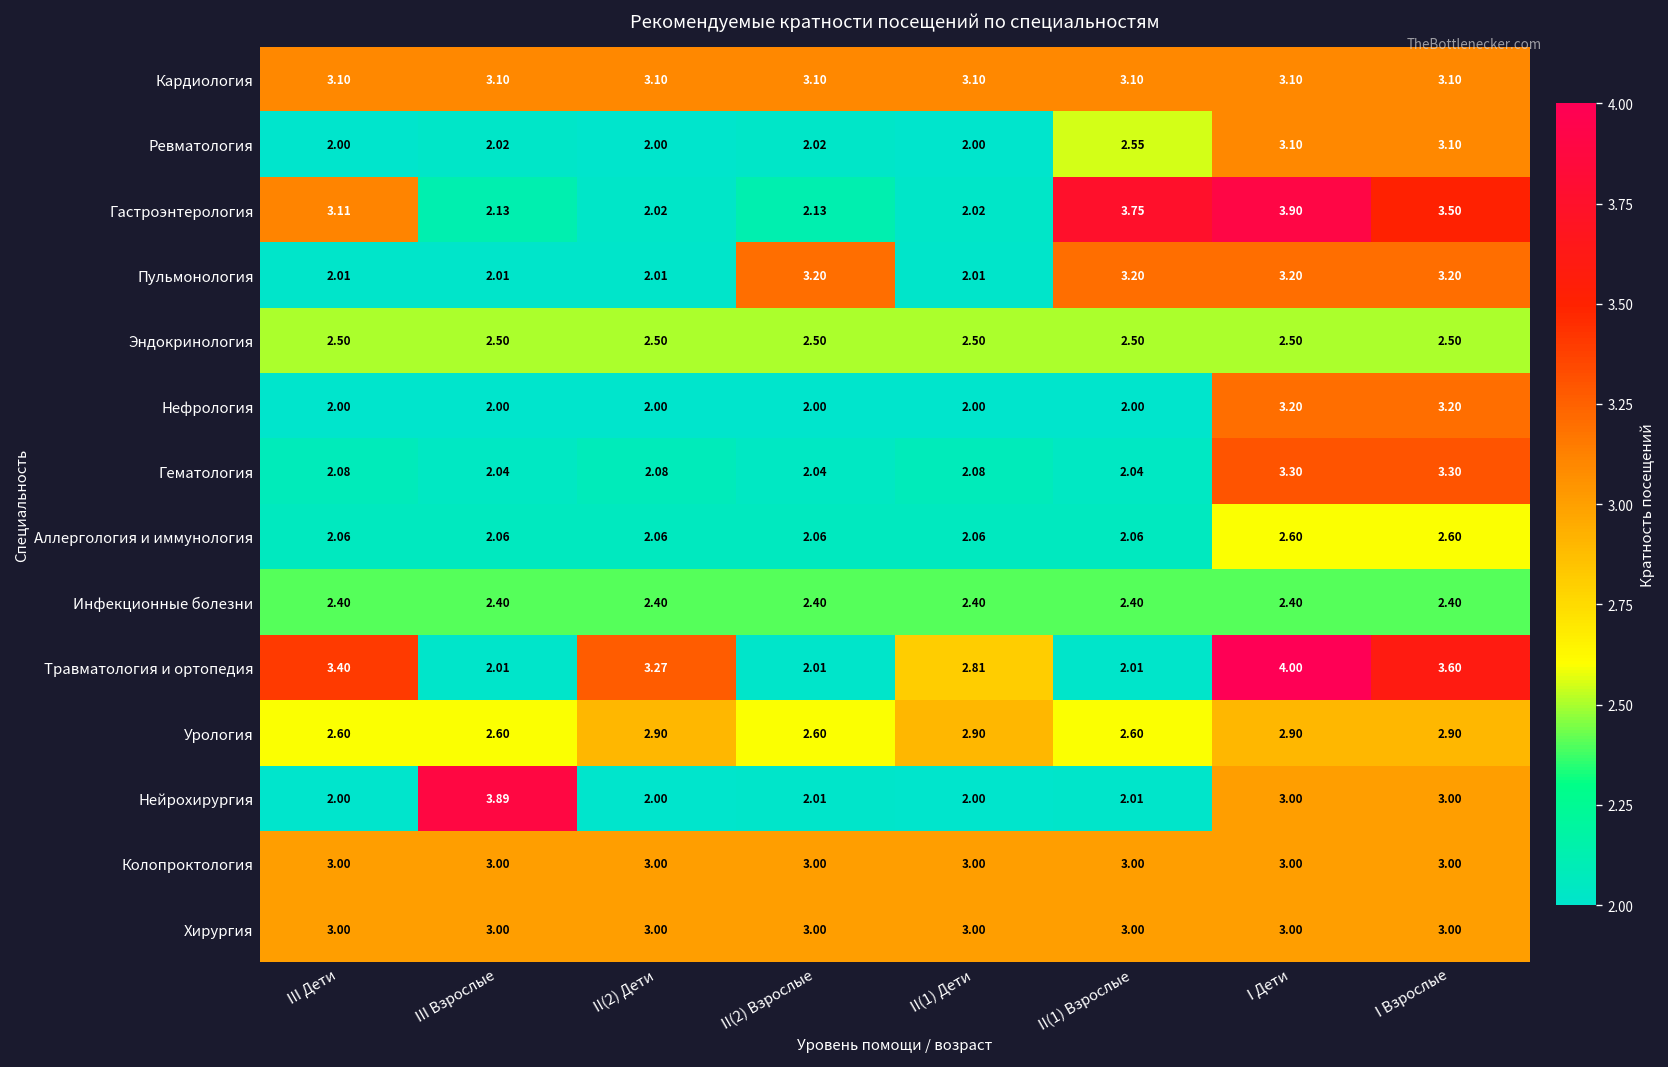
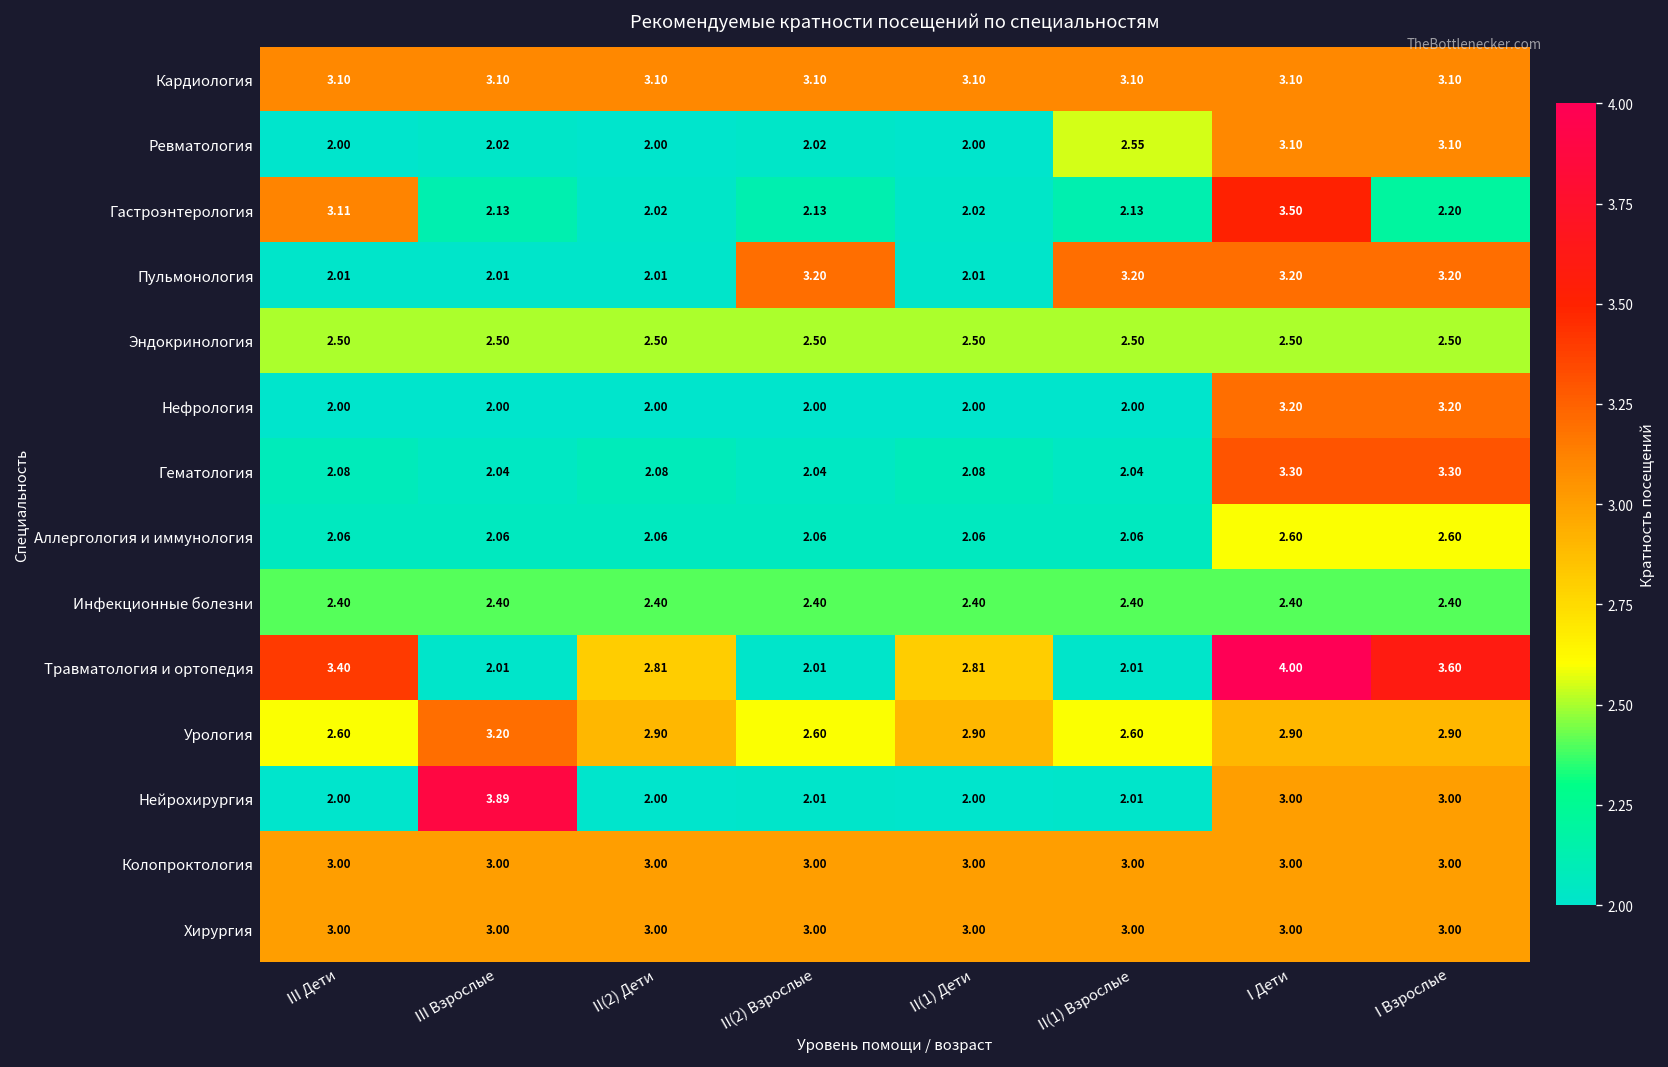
  {
    "Кардиология": {
      "III Дети": 3.10,
      "III Взрослые": 3.10,
      "II(2) Дети": 3.10,
      "II(2) Взрослые": 3.10,
      "II(1) Дети": 3.10,
      "II(1) Взрослые": 3.10,
      "I Дети": 3.10,
      "I Взрослые": 3.10
    },
    "Ревматология": {
      "III Дети": 2.00,
      "III Взрослые": 2.02,
      "II(2) Дети": 2.00,
      "II(2) Взрослые": 2.02,
      "II(1) Дети": 2.00,
      "II(1) Взрослые": 2.55,
      "I Дети": 3.10,
      "I Взрослые": 3.10
    },
    "Гастроэнтерология": {
      "III Дети": 3.11,
      "III Взрослые": 2.13,
      "II(2) Дети": 2.02,
      "II(2) Взрослые": 2.13,
      "II(1) Дети": 2.02,
-     "II(1) Взрослые": 3.75,
-     "I Дети": 3.90,
-     "I Взрослые": 3.50
+     "II(1) Взрослые": 2.13,
+     "I Дети": 3.50,
+     "I Взрослые": 2.20
    },
    "Пульмонология": {
      "III Дети": 2.01,
      "III Взрослые": 2.01,
      "II(2) Дети": 2.01,
      "II(2) Взрослые": 3.20,
      "II(1) Дети": 2.01,
      "II(1) Взрослые": 3.20,
      "I Дети": 3.20,
      "I Взрослые": 3.20
    },
    "Эндокринология": {
      "III Дети": 2.50,
      "III Взрослые": 2.50,
      "II(2) Дети": 2.50,
      "II(2) Взрослые": 2.50,
      "II(1) Дети": 2.50,
      "II(1) Взрослые": 2.50,
      "I Дети": 2.50,
      "I Взрослые": 2.50
    },
    "Нефрология": {
      "III Дети": 2.00,
      "III Взрослые": 2.00,
      "II(2) Дети": 2.00,
      "II(2) Взрослые": 2.00,
      "II(1) Дети": 2.00,
      "II(1) Взрослые": 2.00,
      "I Дети": 3.20,
      "I Взрослые": 3.20
    },
    "Гематология": {
      "III Дети": 2.08,
      "III Взрослые": 2.04,
      "II(2) Дети": 2.08,
      "II(2) Взрослые": 2.04,
      "II(1) Дети": 2.08,
      "II(1) Взрослые": 2.04,
      "I Дети": 3.30,
      "I Взрослые": 3.30
    },
    "Аллергология и иммунология": {
      "III Дети": 2.06,
      "III Взрослые": 2.06,
      "II(2) Дети": 2.06,
      "II(2) Взрослые": 2.06,
      "II(1) Дети": 2.06,
      "II(1) Взрослые": 2.06,
      "I Дети": 2.60,
      "I Взрослые": 2.60
    },
    "Инфекционные болезни": {
      "III Дети": 2.40,
      "III Взрослые": 2.40,
      "II(2) Дети": 2.40,
      "II(2) Взрослые": 2.40,
      "II(1) Дети": 2.40,
      "II(1) Взрослые": 2.40,
      "I Дети": 2.40,
      "I Взрослые": 2.40
    },
    "Травматология и ортопедия": {
      "III Дети": 3.40,
      "III Взрослые": 2.01,
-     "II(2) Дети": 3.27,
+     "II(2) Дети": 2.81,
      "II(2) Взрослые": 2.01,
      "II(1) Дети": 2.81,
      "II(1) Взрослые": 2.01,
      "I Дети": 4.00,
      "I Взрослые": 3.60
    },
    "Урология": {
      "III Дети": 2.60,
-     "III Взрослые": 2.60,
+     "III Взрослые": 3.20,
      "II(2) Дети": 2.90,
      "II(2) Взрослые": 2.60,
      "II(1) Дети": 2.90,
      "II(1) Взрослые": 2.60,
      "I Дети": 2.90,
      "I Взрослые": 2.90
    },
    "Нейрохирургия": {
      "III Дети": 2.00,
      "III Взрослые": 3.89,
      "II(2) Дети": 2.00,
      "II(2) Взрослые": 2.01,
      "II(1) Дети": 2.00,
      "II(1) Взрослые": 2.01,
      "I Дети": 3.00,
      "I Взрослые": 3.00
    },
    "Колопроктология": {
      "III Дети": 3.00,
      "III Взрослые": 3.00,
      "II(2) Дети": 3.00,
      "II(2) Взрослые": 3.00,
      "II(1) Дети": 3.00,
      "II(1) Взрослые": 3.00,
      "I Дети": 3.00,
      "I Взрослые": 3.00
    },
    "Хирургия": {
      "III Дети": 3.00,
      "III Взрослые": 3.00,
      "II(2) Дети": 3.00,
      "II(2) Взрослые": 3.00,
      "II(1) Дети": 3.00,
      "II(1) Взрослые": 3.00,
      "I Дети": 3.00,
      "I Взрослые": 3.00
    }
  }
